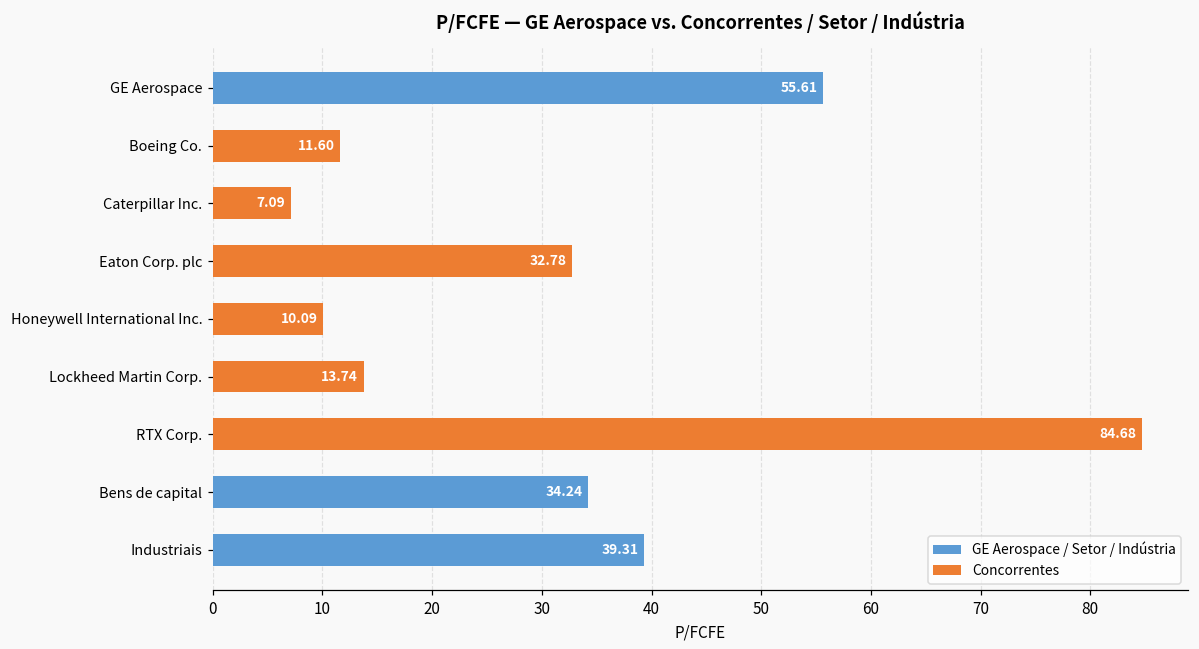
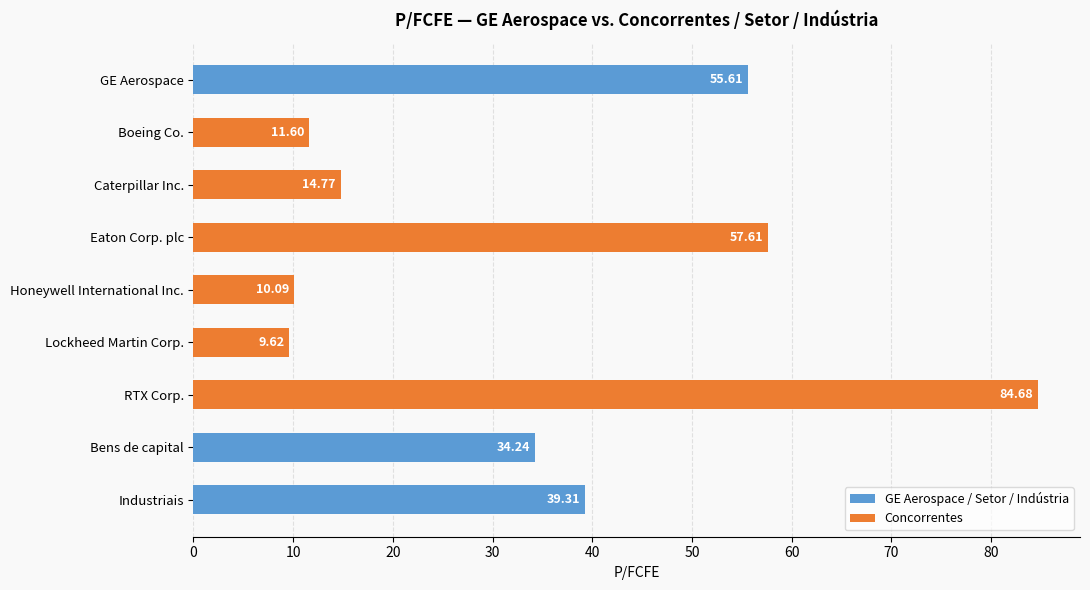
  {
    "GE Aerospace / Setor / Indústria": {
      "GE Aerospace": 55.61,
      "Bens de capital": 34.24,
      "Industriais": 39.31
    },
    "Concorrentes": {
      "Boeing Co.": 11.60,
-     "Caterpillar Inc.": 7.09,
-     "Eaton Corp. plc": 32.78,
+     "Caterpillar Inc.": 14.77,
+     "Eaton Corp. plc": 57.61,
      "Honeywell International Inc.": 10.09,
-     "Lockheed Martin Corp.": 13.74,
+     "Lockheed Martin Corp.": 9.62,
      "RTX Corp.": 84.68
    }
  }
